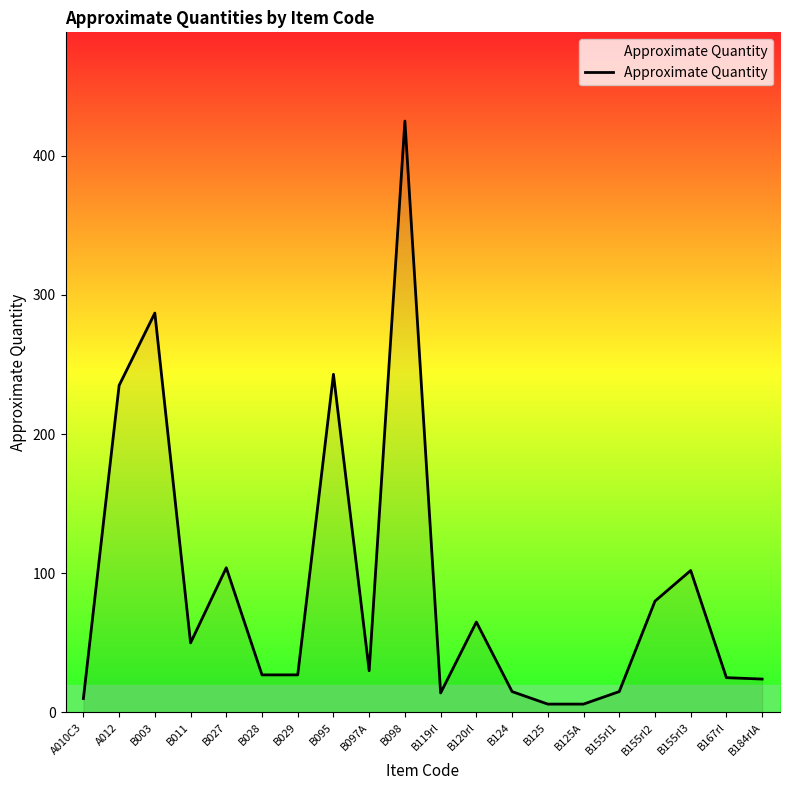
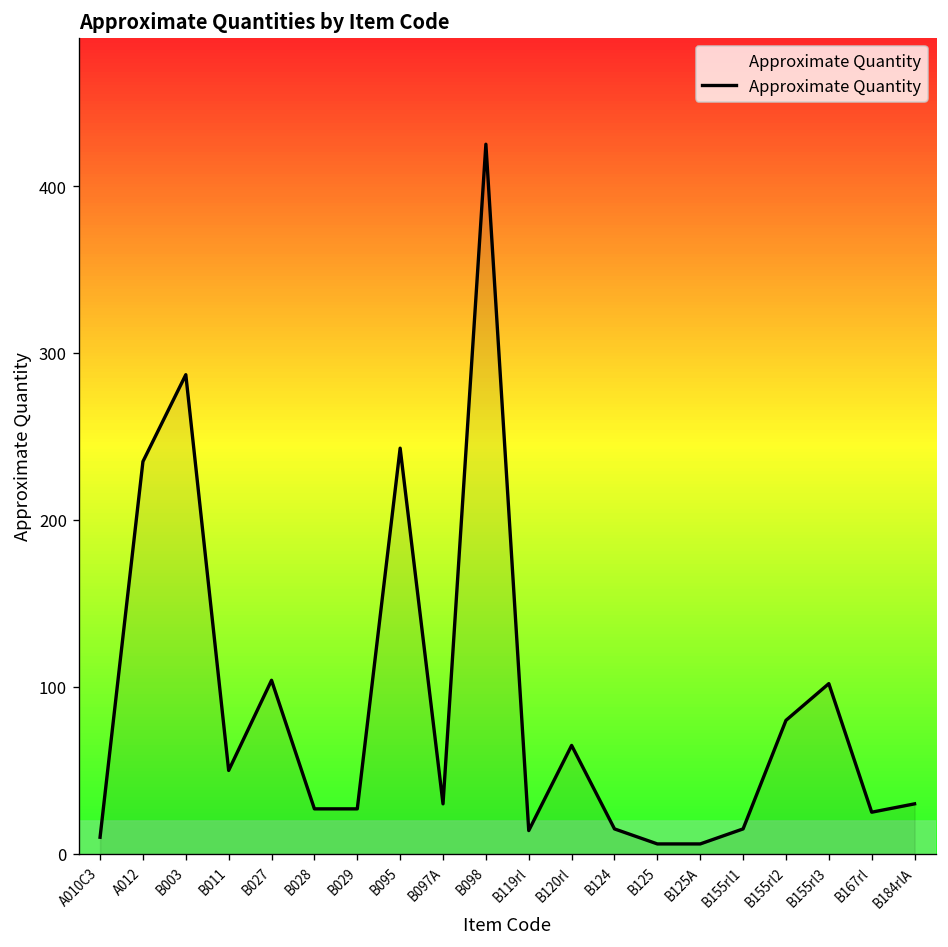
  {
    "A012": 235,
    "B003": 287,
    "B011": 50,
    "B027": 104,
    "B028": 27,
    "B029": 27,
    "B095": 243,
    "B097A": 30,
    "B098": 425,
    "B120rl": 65,
    "B155rl2": 80,
    "B155rl3": 102,
    "B167rl": 25,
-   "B184rlA": 24
+   "B184rlA": 30
  }
